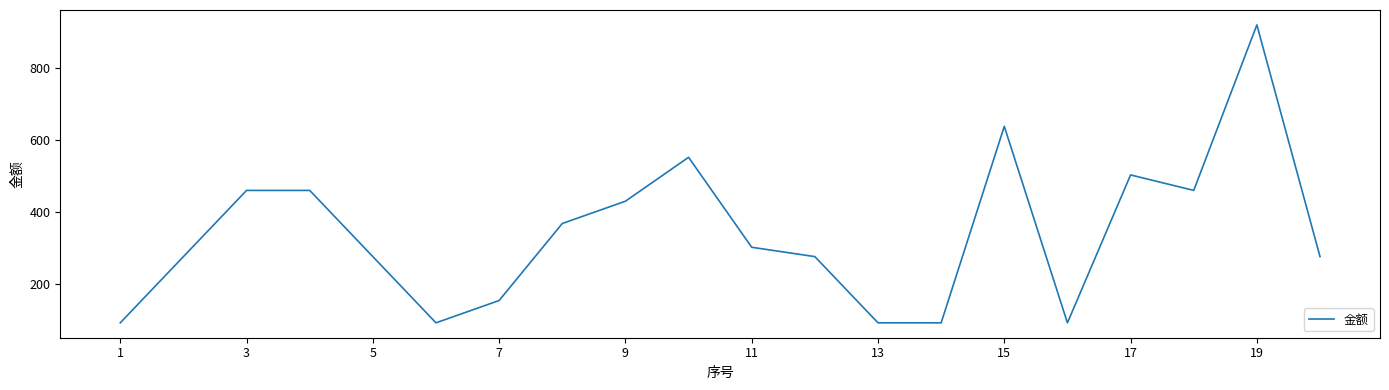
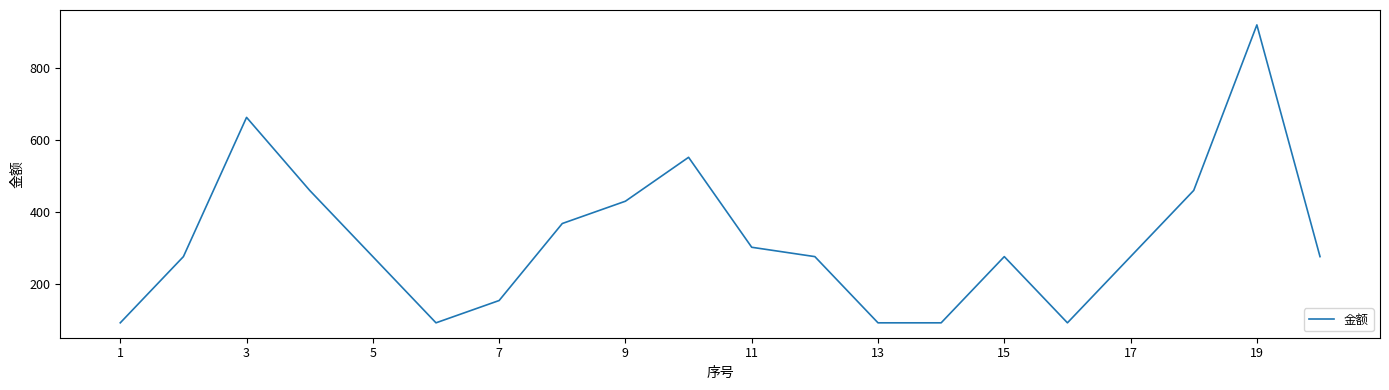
  {
    "1": 90,
-   "3": 460,
+   "3": 660,
    "5": 280,
    "7": 150,
    "9": 430,
    "11": 300,
    "13": 90,
-   "15": 640,
-   "17": 500,
+   "15": 280,
+   "17": 280,
    "19": 920
  }
